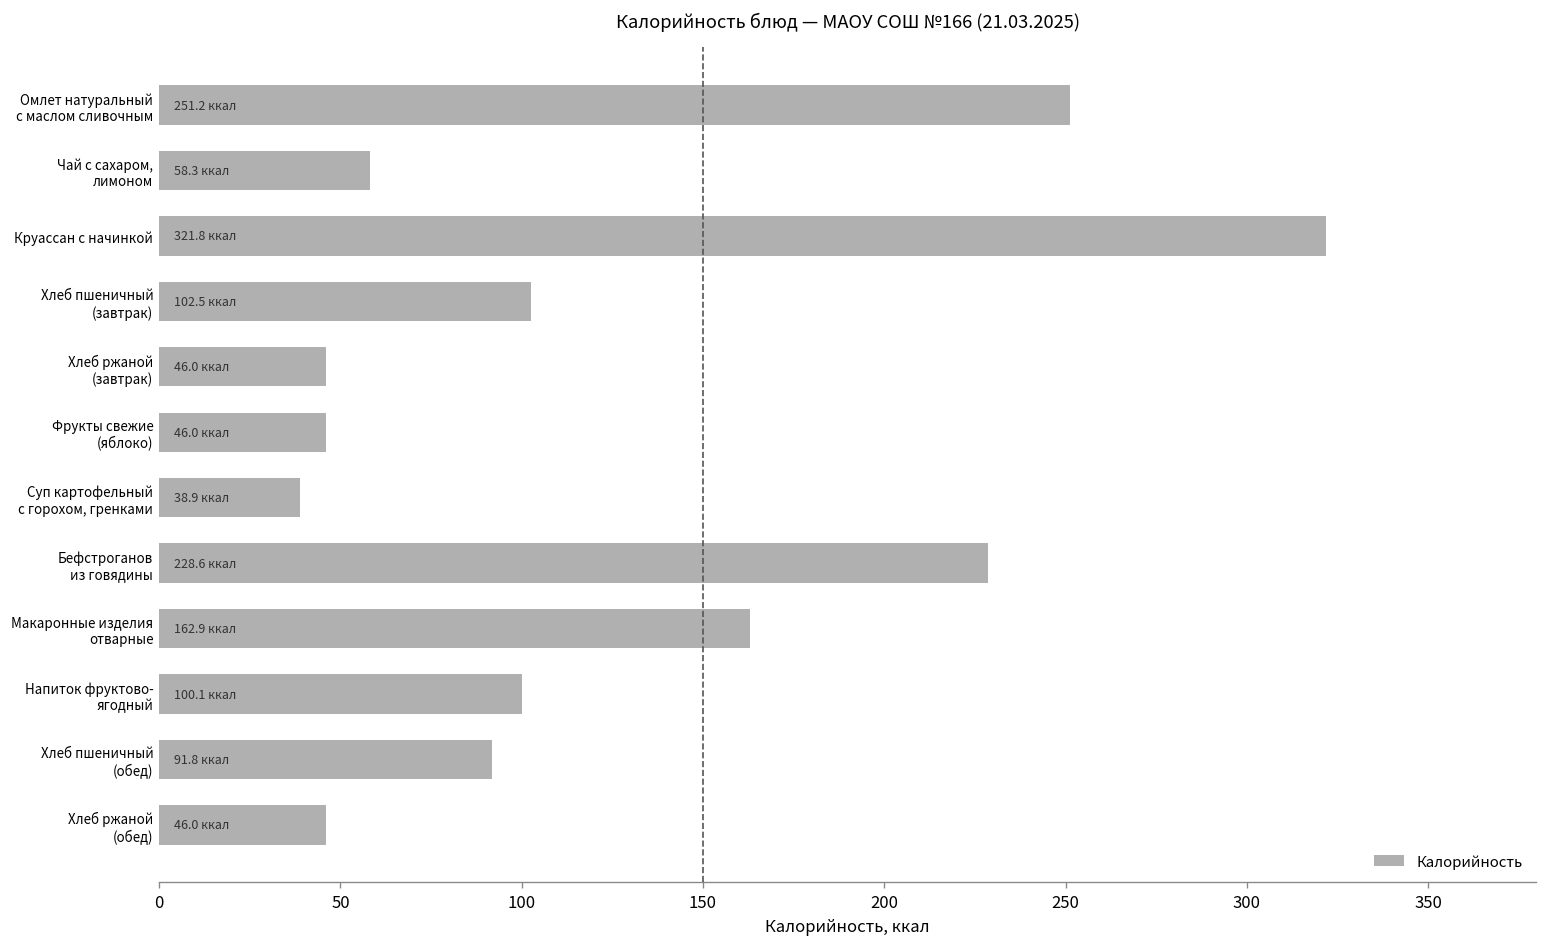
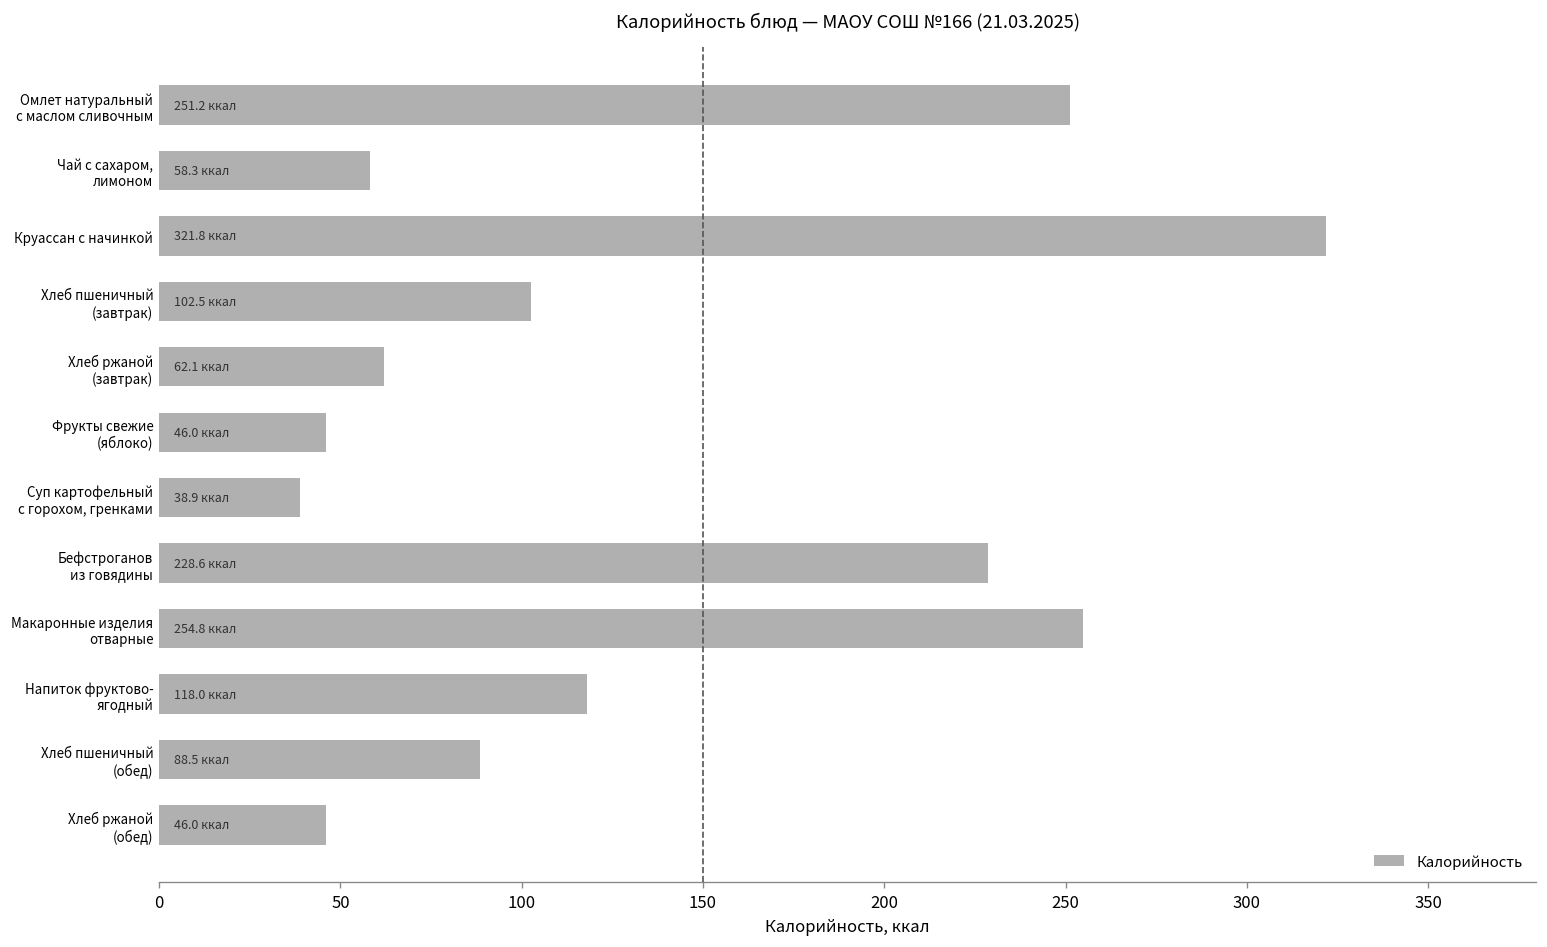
  {
    "Омлет натуральный с маслом сливочным": 251.2,
    "Чай с сахаром, лимоном": 58.3,
    "Круассан с начинкой": 321.8,
    "Хлеб пшеничный (завтрак)": 102.5,
-   "Хлеб ржаной (завтрак)": 46.0,
+   "Хлеб ржаной (завтрак)": 62.1,
    "Фрукты свежие (яблоко)": 46.0,
    "Суп картофельный с горохом, гренками": 38.9,
    "Бефстроганов из говядины": 228.6,
-   "Макаронные изделия отварные": 162.9,
-   "Напиток фруктово- ягодный": 100.1,
-   "Хлеб пшеничный (обед)": 91.8,
+   "Макаронные изделия отварные": 254.8,
+   "Напиток фруктово- ягодный": 118.0,
+   "Хлеб пшеничный (обед)": 88.5,
    "Хлеб ржаной (обед)": 46.0
  }
